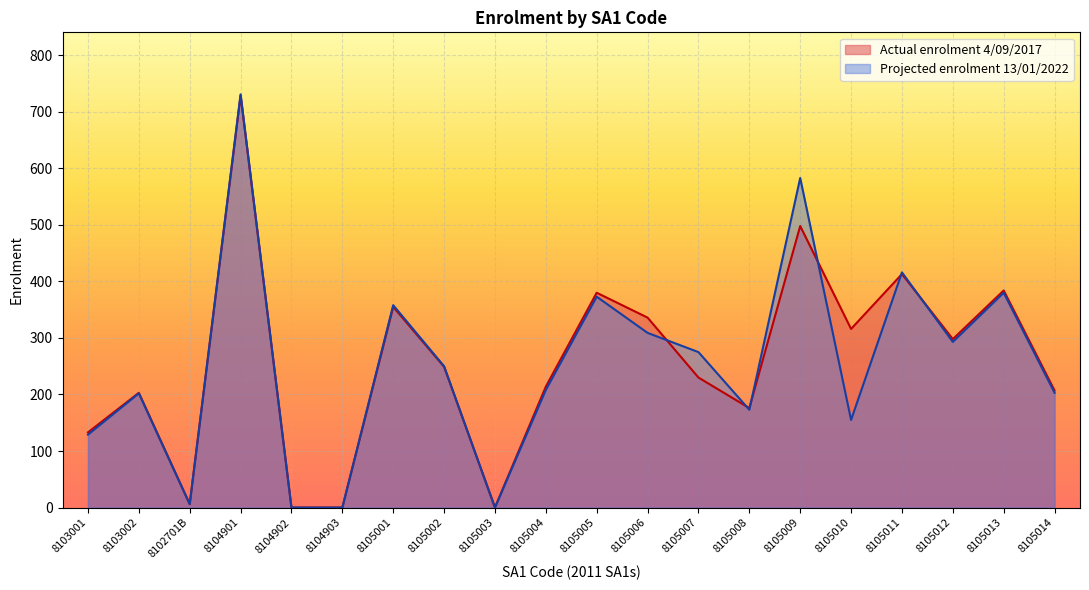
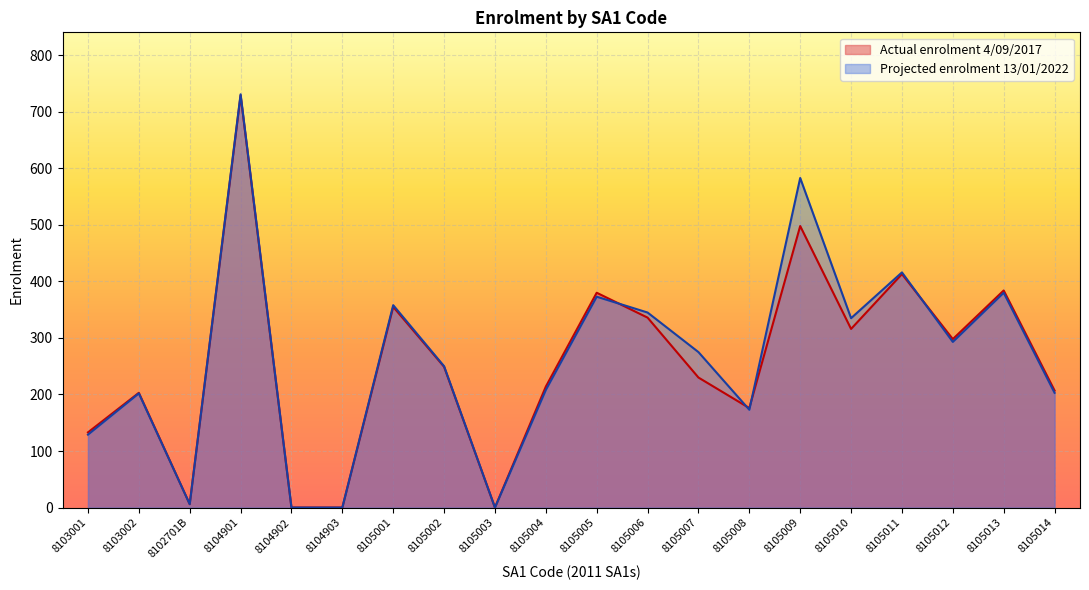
  {
    "Actual enrolment 4/09/2017": {
      "8105004": 210,
      "8105005": 380,
      "8105006": 340,
      "8105007": 230,
      "8105009": 500,
      "8105010": 320,
      "8105012": 300
    },
    "Projected enrolment 13/01/2022": {
      "8105004": 210,
      "8105005": 370,
-     "8105006": 310,
+     "8105006": 350,
      "8105007": 280,
      "8105009": 580,
-     "8105010": 160,
+     "8105010": 340,
      "8105012": 290
    }
  }
